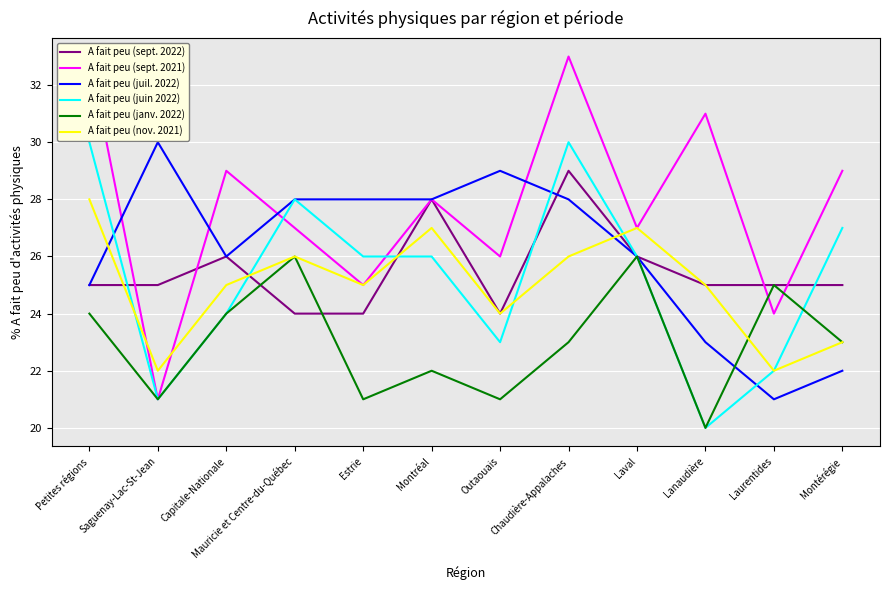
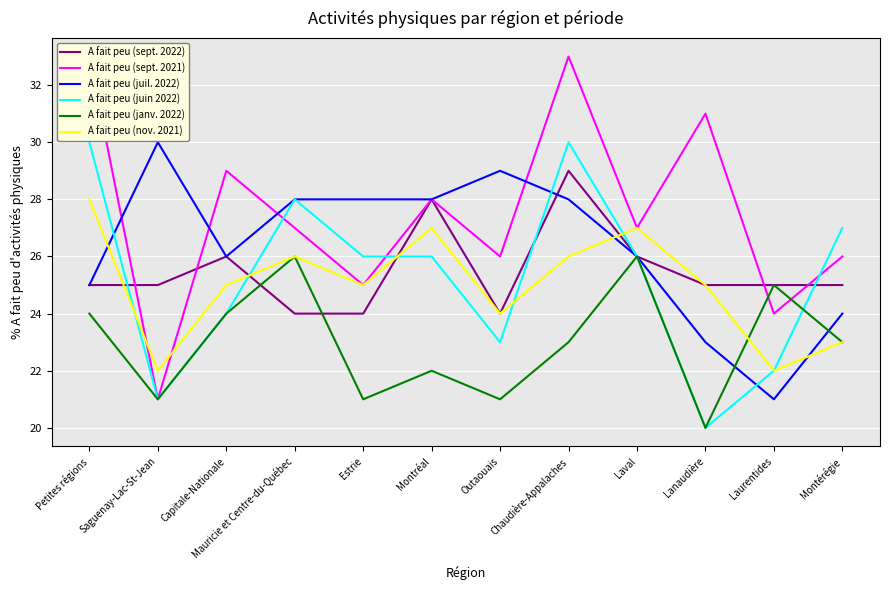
  {
    "A fait peu (sept. 2022)": {
      "Saguenay-Lac-St-Jean": 25,
      "Mauricie et Centre-du-Québec": 24,
      "Estrie": 24,
      "Chaudière-Appalaches": 29,
      "Montérégie": 25
    },
    "A fait peu (sept. 2021)": {
      "Capitale-Nationale": 29,
      "Mauricie et Centre-du-Québec": 27,
      "Outaouais": 26,
      "Chaudière-Appalaches": 33,
      "Lanaudière": 31,
      "Laurentides": 24,
-     "Montérégie": 29
+     "Montérégie": 26
    },
    "A fait peu (juil. 2022)": {
      "Saguenay-Lac-St-Jean": 30,
      "Estrie": 28,
      "Outaouais": 29,
      "Chaudière-Appalaches": 28,
      "Lanaudière": 23,
      "Laurentides": 21,
-     "Montérégie": 22
+     "Montérégie": 24
    },
    "A fait peu (juin 2022)": {
      "Petites régions": 30,
      "Estrie": 26,
      "Montréal": 26,
      "Outaouais": 23,
      "Chaudière-Appalaches": 30,
      "Montérégie": 27
    },
    "A fait peu (janv. 2022)": {
      "Petites régions": 24,
      "Estrie": 21,
      "Montréal": 22,
      "Outaouais": 21,
      "Chaudière-Appalaches": 23
    },
    "A fait peu (nov. 2021)": {
      "Petites régions": 28,
      "Saguenay-Lac-St-Jean": 22,
      "Capitale-Nationale": 25,
      "Montréal": 27,
      "Chaudière-Appalaches": 26
    }
  }
